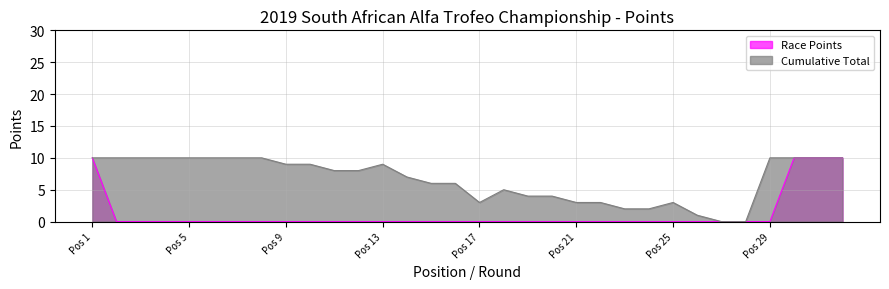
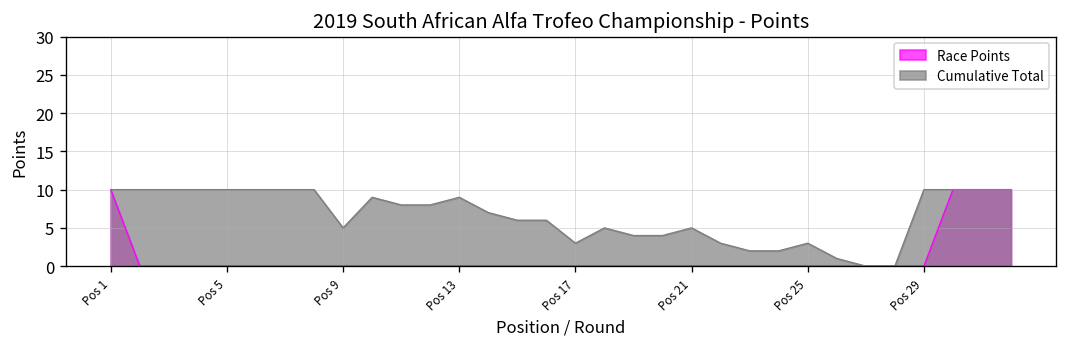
  {
    "Race Points": {
      "Pos 5": 0,
      "Pos 9": 0,
      "Pos 13": 0,
      "Pos 17": 0,
      "Pos 21": 0,
      "Pos 25": 0,
      "Pos 29": 0
    },
    "Cumulative Total": {
      "Pos 5": 10,
-     "Pos 9": 9,
+     "Pos 9": 5,
      "Pos 13": 9,
      "Pos 17": 3,
-     "Pos 21": 3,
+     "Pos 21": 5,
      "Pos 25": 3,
      "Pos 29": 10
    }
  }
